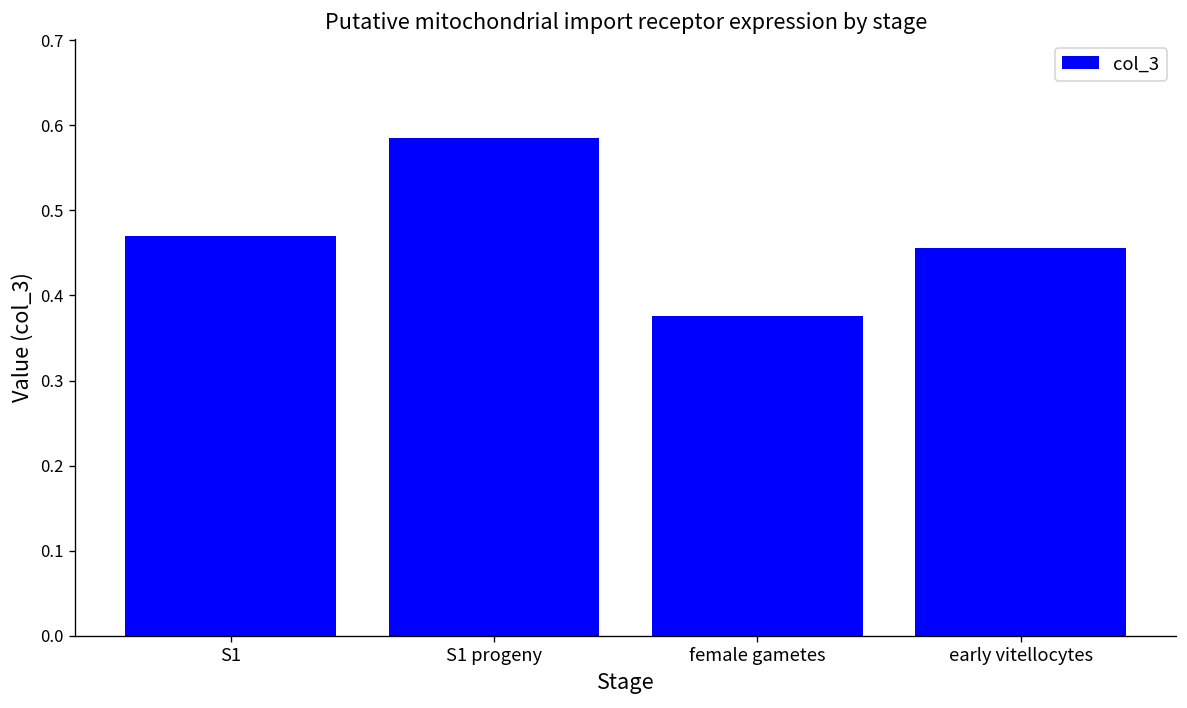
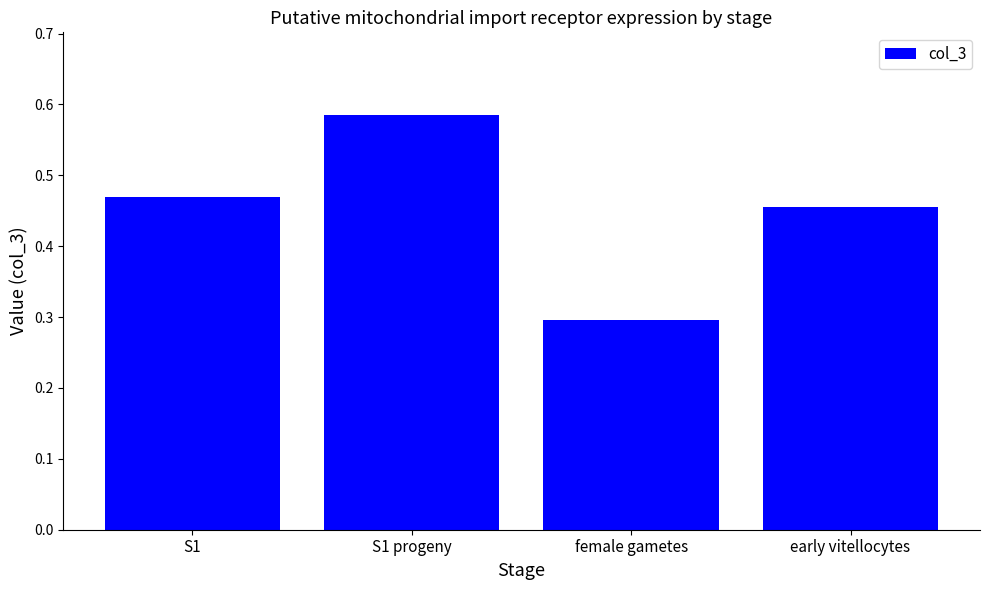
  {
    "S1": 0.47,
    "S1 progeny": 0.58,
-   "female gametes": 0.38,
+   "female gametes": 0.30,
    "early vitellocytes": 0.46
  }
